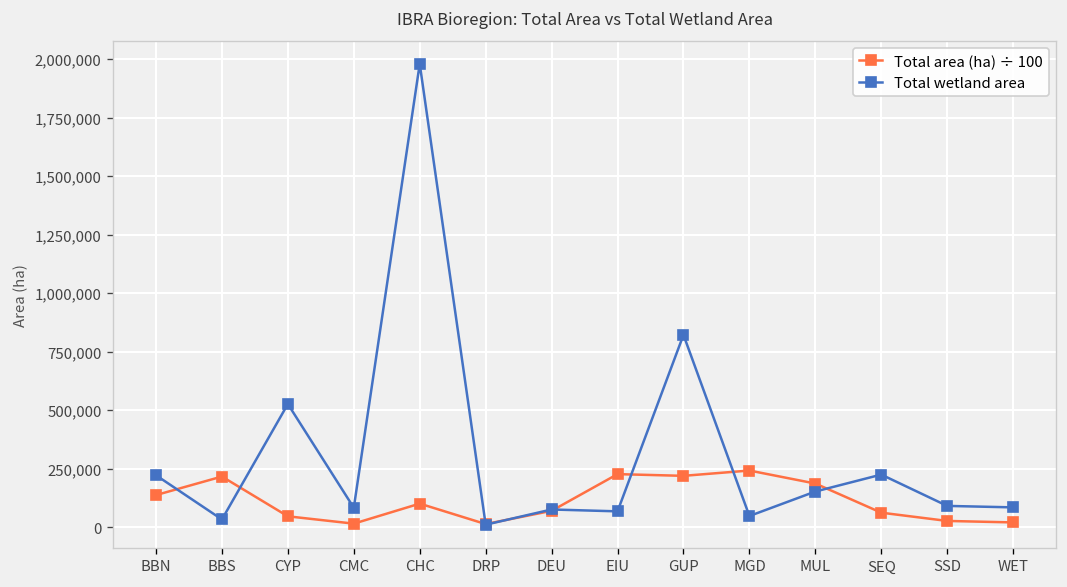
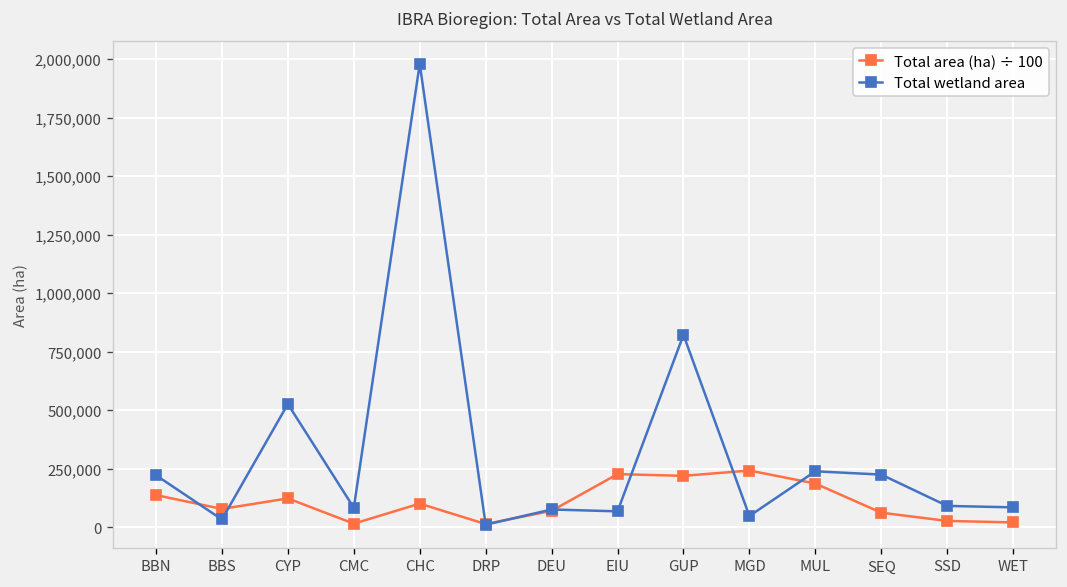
  {
    "Total area (ha) ÷ 100": {
      "BBN": "140,000",
-     "BBS": "220,000",
-     "CYP": "50,000",
+     "BBS": "80,000",
+     "CYP": "120,000",
      "CMC": "10,000",
      "CHC": "100,000",
      "EIU": "230,000",
      "GUP": "220,000",
      "MGD": "240,000",
      "MUL": "190,000",
      "SEQ": "60,000",
      "SSD": "30,000",
      "WET": "20,000"
    },
    "Total wetland area": {
      "BBN": "220,000",
      "BBS": "30,000",
      "CYP": "530,000",
      "CMC": "80,000",
      "CHC": "1,980,000",
      "EIU": "70,000",
      "GUP": "820,000",
      "MGD": "50,000",
-     "MUL": "150,000",
+     "MUL": "240,000",
      "SEQ": "220,000",
      "SSD": "90,000",
      "WET": "80,000"
    }
  }
